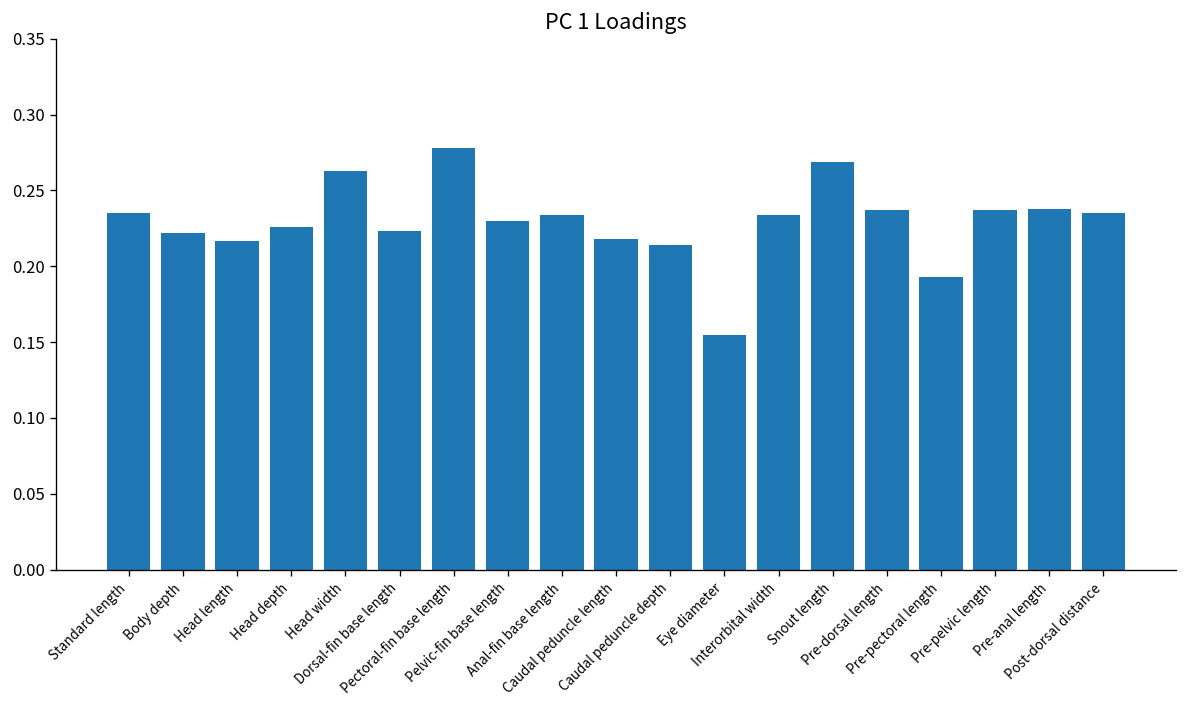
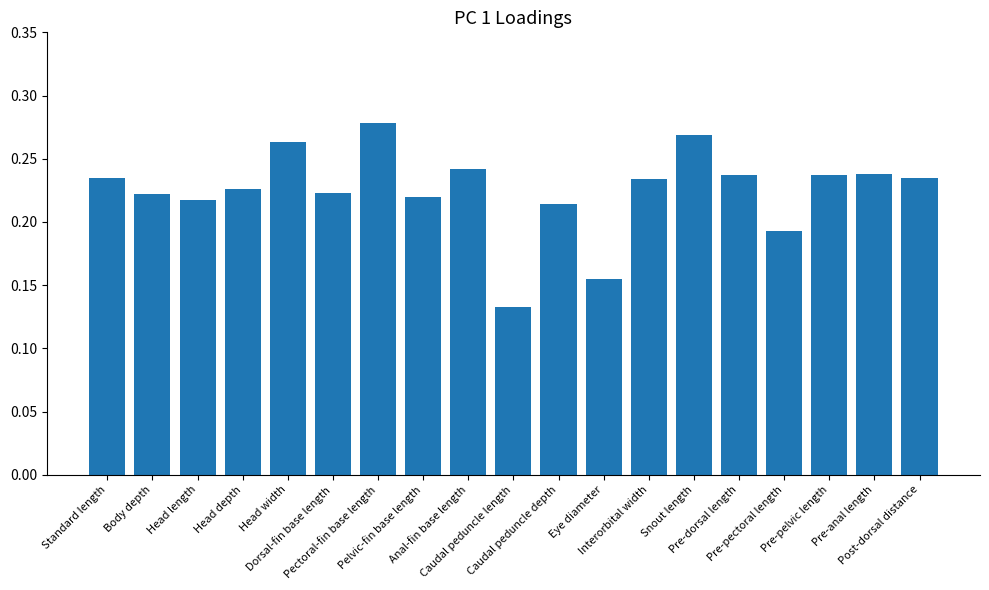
  {
    "Standard length": 0.235,
    "Body depth": 0.222,
    "Head length": 0.217,
    "Head depth": 0.226,
    "Head width": 0.263,
    "Dorsal-fin base length": 0.223,
    "Pectoral-fin base length": 0.278,
-   "Pelvic-fin base length": 0.23,
-   "Anal-fin base length": 0.234,
-   "Caudal peduncle length": 0.218,
+   "Pelvic-fin base length": 0.22,
+   "Anal-fin base length": 0.242,
+   "Caudal peduncle length": 0.133,
    "Caudal peduncle depth": 0.214,
    "Eye diameter": 0.155,
    "Interorbital width": 0.234,
    "Snout length": 0.269,
    "Pre-dorsal length": 0.237,
    "Pre-pectoral length": 0.193,
    "Pre-pelvic length": 0.237,
    "Pre-anal length": 0.238,
    "Post-dorsal distance": 0.235
  }
